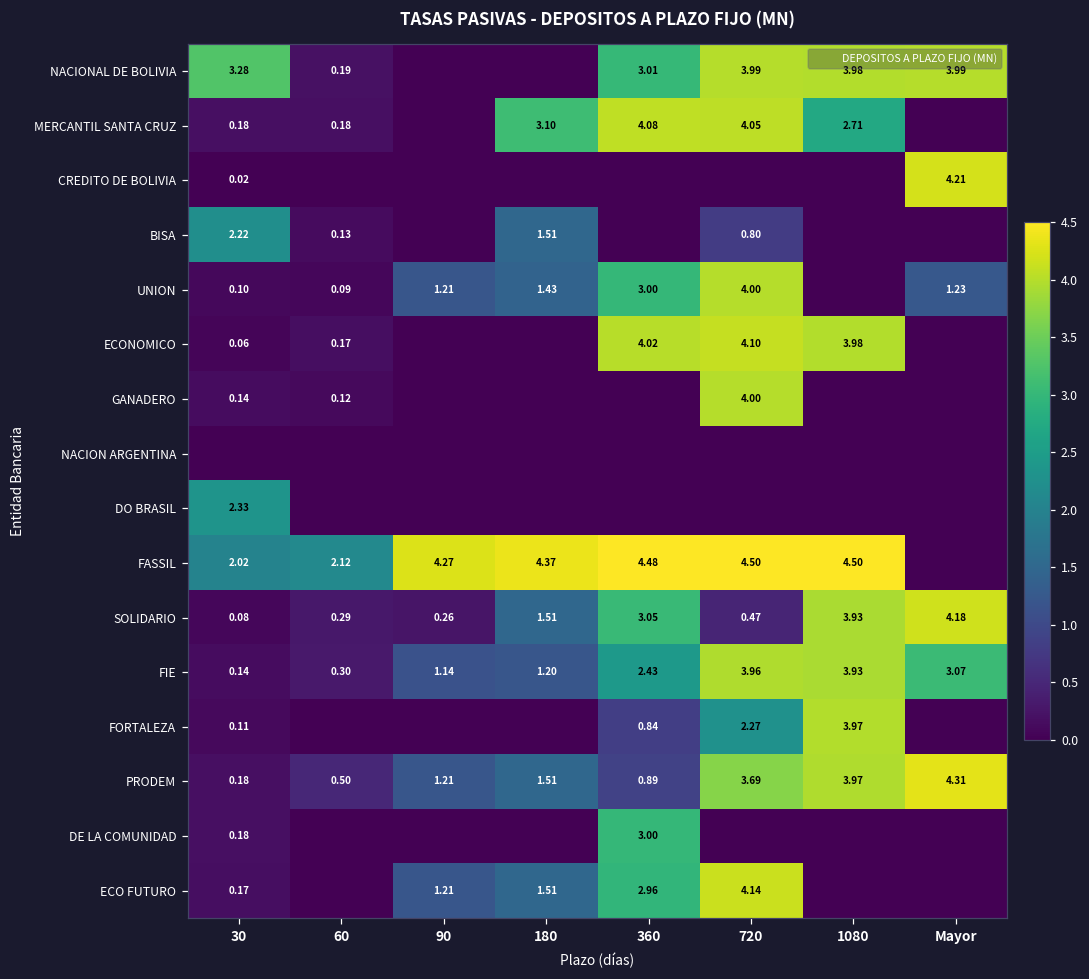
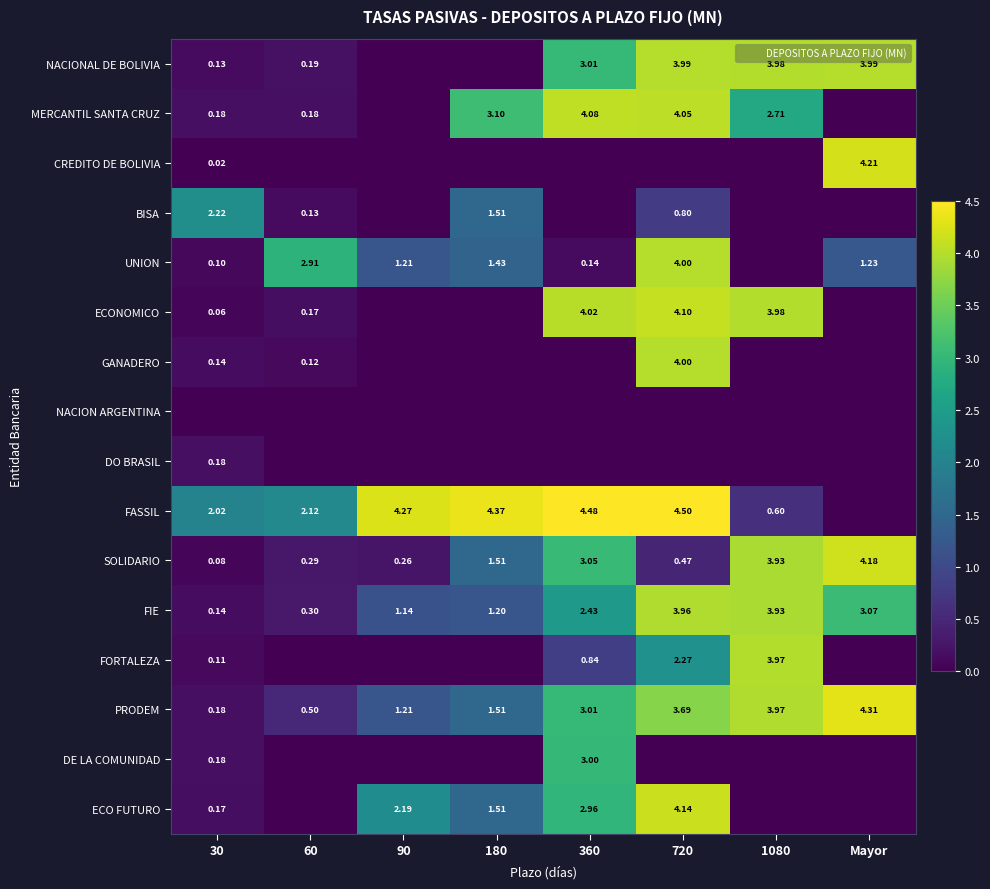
  {
    "NACIONAL DE BOLIVIA": {
-     "30": 3.28,
+     "30": 0.13,
      "60": 0.19,
      "360": 3.01,
      "720": 3.99
    },
    "MERCANTIL SANTA CRUZ": {
      "30": 0.18,
      "60": 0.18,
      "180": 3.10,
      "360": 4.08,
      "720": 4.05,
      "1080": 2.71
    },
    "CREDITO DE BOLIVIA": {
      "30": 0.02,
      "Mayor": 4.21
    },
    "BISA": {
      "30": 2.22,
      "60": 0.13,
      "180": 1.51,
      "720": 0.80
    },
    "UNION": {
      "30": 0.10,
-     "60": 0.09,
+     "60": 2.91,
      "90": 1.21,
      "180": 1.43,
-     "360": 3.00,
+     "360": 0.14,
      "720": 4.00,
      "Mayor": 1.23
    },
    "ECONOMICO": {
      "30": 0.06,
      "60": 0.17,
      "360": 4.02,
      "720": 4.10,
      "1080": 3.98
    },
    "GANADERO": {
      "30": 0.14,
      "60": 0.12,
      "720": 4.00
    },
    "DO BRASIL": {
-     "30": 2.33
+     "30": 0.18
    },
    "FASSIL": {
      "30": 2.02,
      "60": 2.12,
      "90": 4.27,
      "180": 4.37,
      "360": 4.48,
      "720": 4.50,
-     "1080": 4.50
+     "1080": 0.60
    },
    "SOLIDARIO": {
      "30": 0.08,
      "60": 0.29,
      "90": 0.26,
      "180": 1.51,
      "360": 3.05,
      "720": 0.47,
      "1080": 3.93,
      "Mayor": 4.18
    },
    "FIE": {
      "30": 0.14,
      "60": 0.30,
      "90": 1.14,
      "180": 1.20,
      "360": 2.43,
      "720": 3.96,
      "1080": 3.93,
      "Mayor": 3.07
    },
    "FORTALEZA": {
      "30": 0.11,
      "360": 0.84,
      "720": 2.27,
      "1080": 3.97
    },
    "PRODEM": {
      "30": 0.18,
      "60": 0.50,
      "90": 1.21,
      "180": 1.51,
-     "360": 0.89,
+     "360": 3.01,
      "720": 3.69,
      "1080": 3.97,
      "Mayor": 4.31
    },
    "DE LA COMUNIDAD": {
      "30": 0.18,
      "360": 3.00
    },
    "ECO FUTURO": {
      "30": 0.17,
-     "90": 1.21,
+     "90": 2.19,
      "180": 1.51,
      "360": 2.96,
      "720": 4.14
    }
  }
